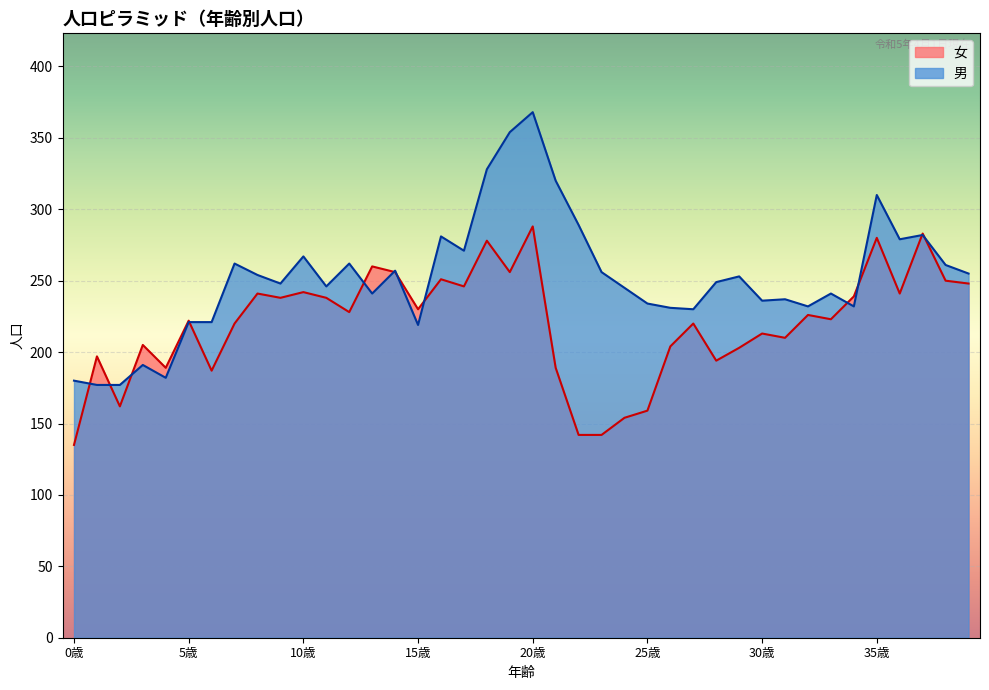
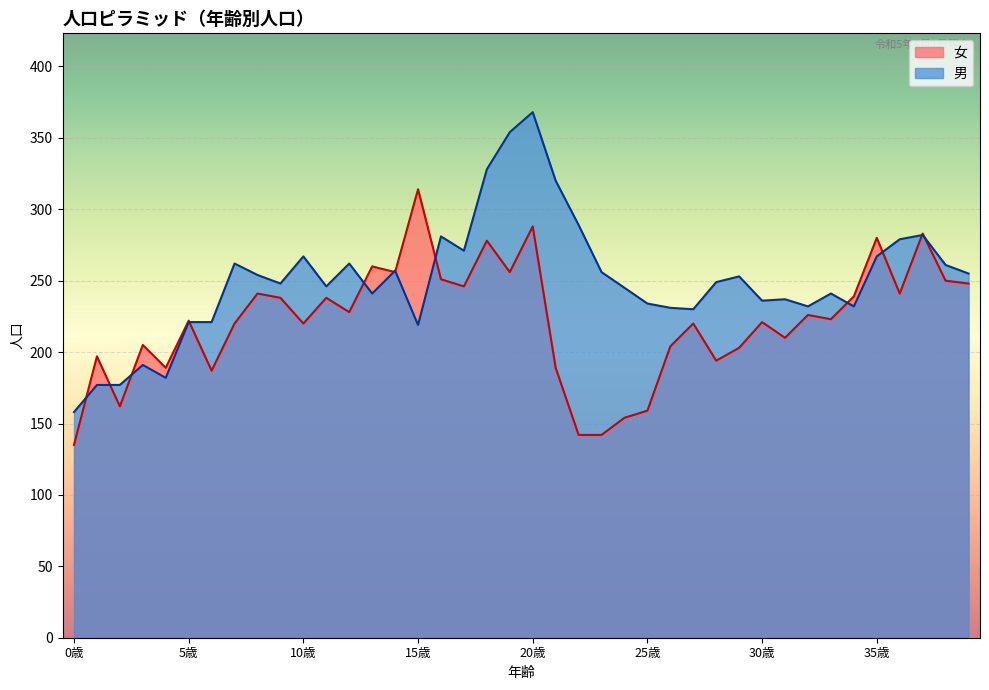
  {
    "女": {
      "0歳": 135,
-     "10歳": 242,
-     "15歳": 230,
+     "10歳": 220,
+     "15歳": 314,
      "20歳": 288,
      "25歳": 159,
-     "30歳": 213,
+     "30歳": 221,
      "35歳": 280
    },
    "男": {
-     "0歳": 180,
+     "0歳": 158,
      "10歳": 267,
      "15歳": 219,
      "20歳": 368,
      "25歳": 234,
      "30歳": 236,
-     "35歳": 310
+     "35歳": 267
    }
  }
